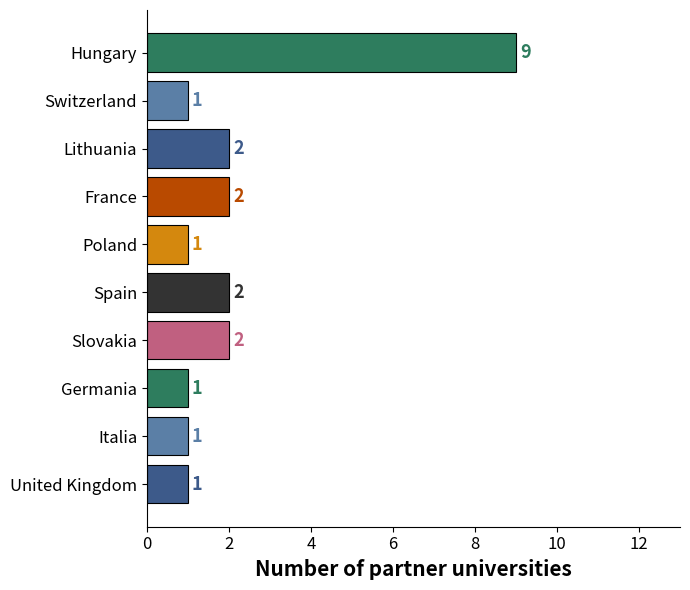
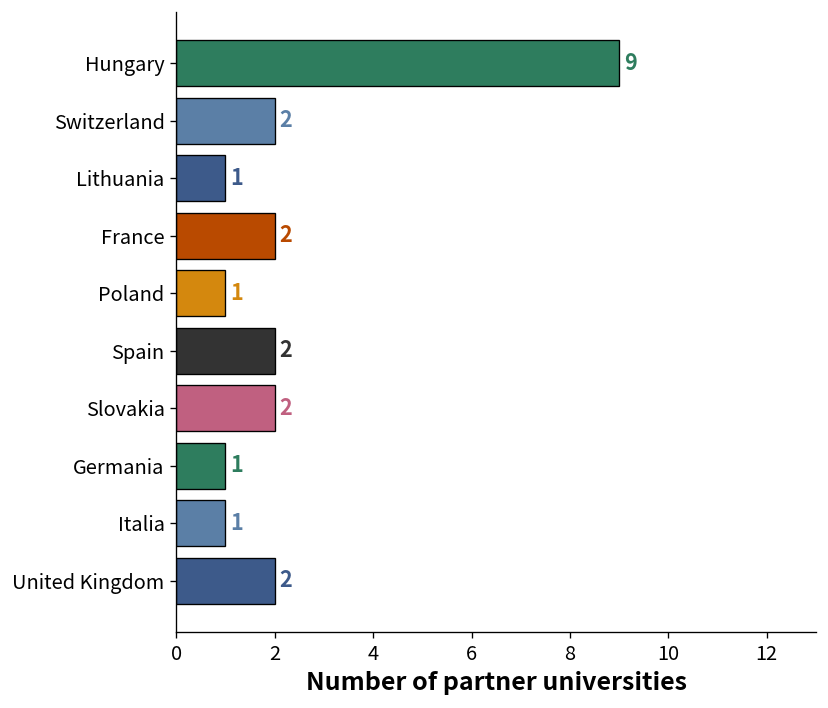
  {
    "Hungary": 9,
-   "Switzerland": 1,
-   "Lithuania": 2,
+   "Switzerland": 2,
+   "Lithuania": 1,
    "France": 2,
    "Poland": 1,
    "Spain": 2,
    "Slovakia": 2,
    "Germania": 1,
    "Italia": 1,
-   "United Kingdom": 1
+   "United Kingdom": 2
  }
